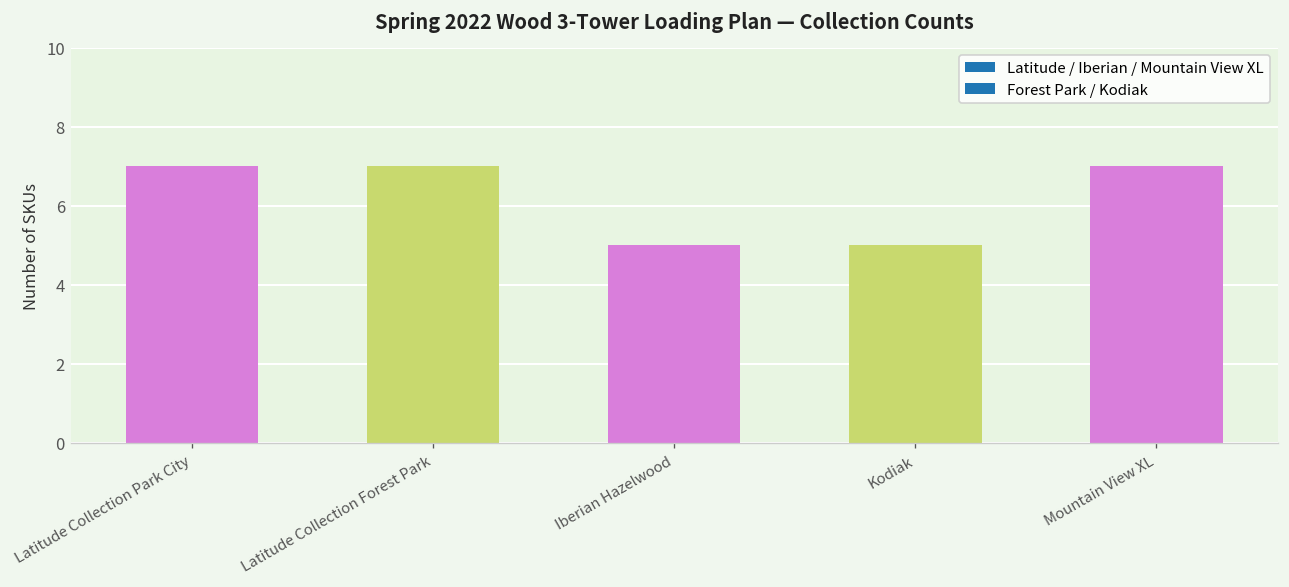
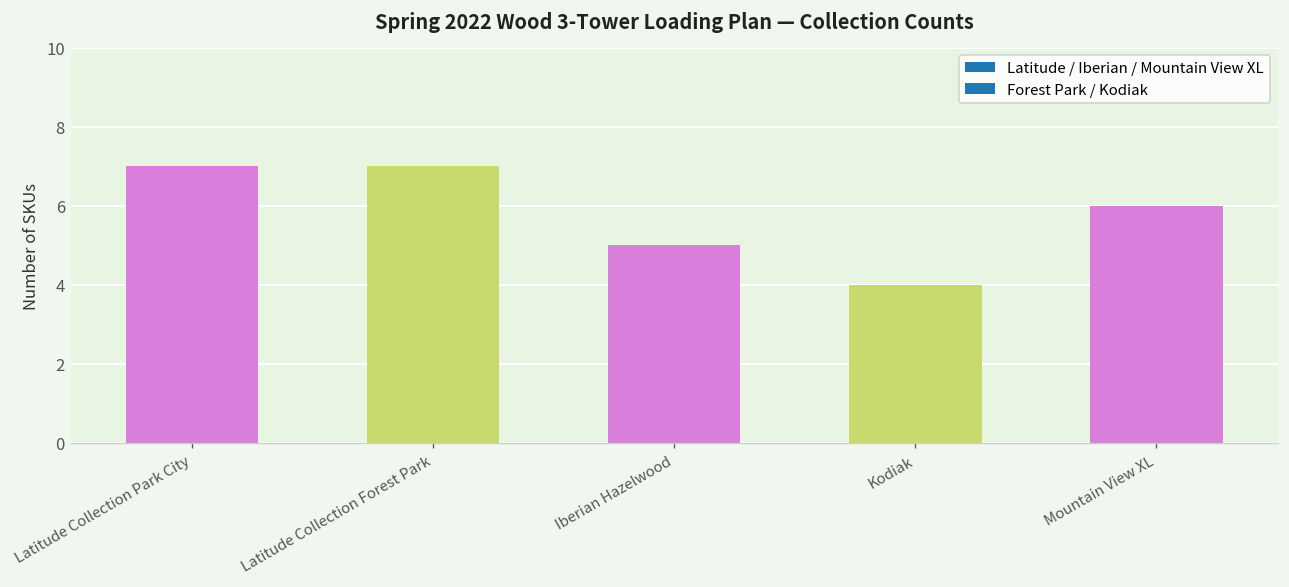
  {
    "Latitude Collection Park City": 7,
    "Latitude Collection Forest Park": 7,
    "Iberian Hazelwood": 5,
-   "Kodiak": 5,
-   "Mountain View XL": 7
+   "Kodiak": 4,
+   "Mountain View XL": 6
  }
